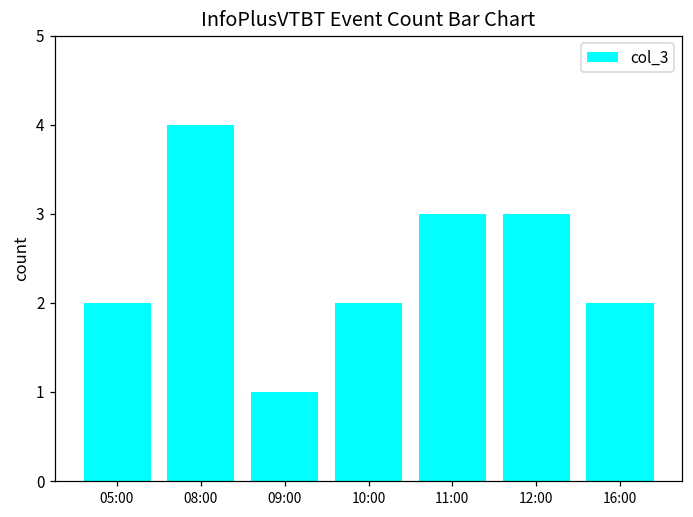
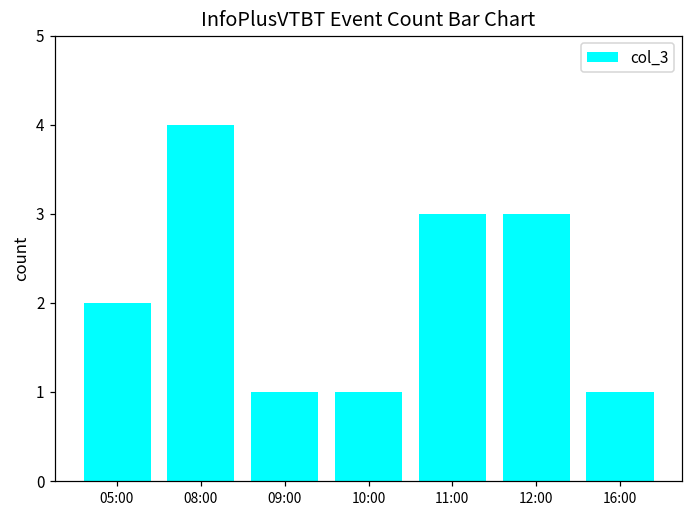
  {
    "05:00": 2,
    "08:00": 4,
    "09:00": 1,
-   "10:00": 2,
+   "10:00": 1,
    "11:00": 3,
    "12:00": 3,
-   "16:00": 2
+   "16:00": 1
  }
